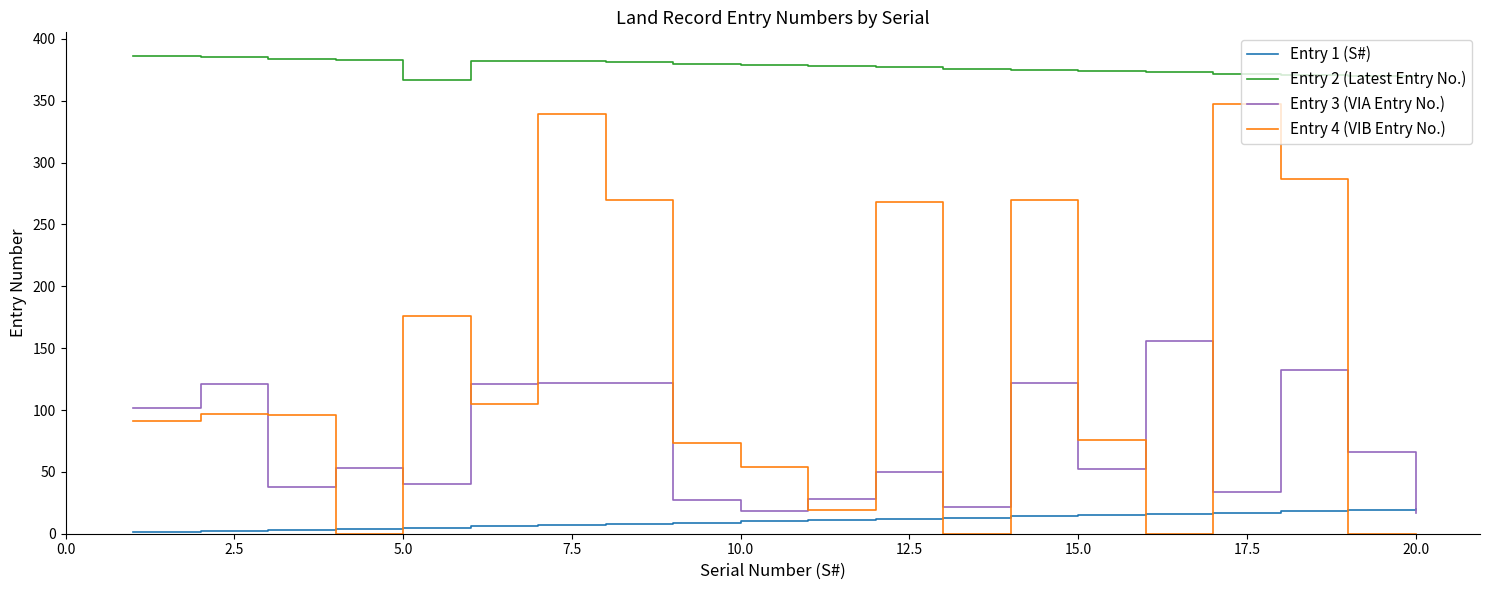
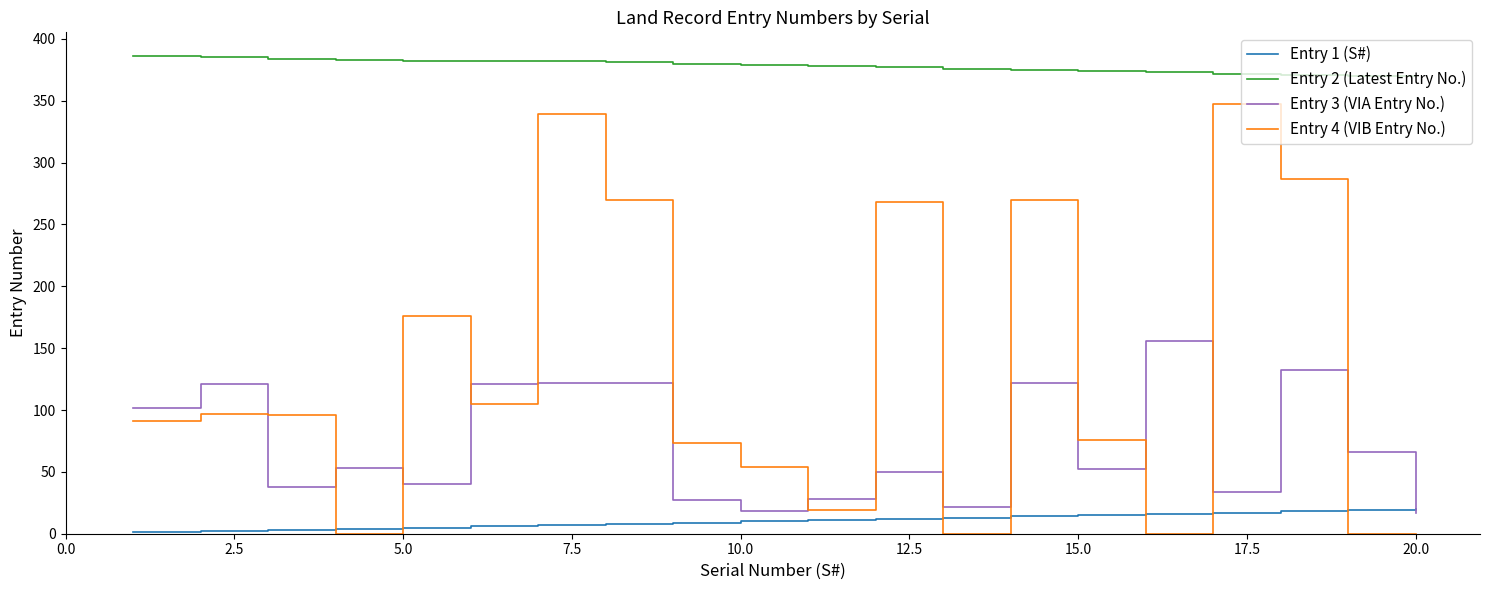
  {
    "Entry 1 (S#)": {
      "5.0": 5,
      "10.0": 10,
      "15.0": 15,
      "20.0": 20
    },
    "Entry 2 (Latest Entry No.)": {
-     "5.0": 367,
+     "5.0": 382,
      "10.0": 379,
      "15.0": 374
    },
    "Entry 3 (VIA Entry No.)": {
      "5.0": 40,
      "10.0": 18,
      "15.0": 52,
      "20.0": 17
    },
    "Entry 4 (VIB Entry No.)": {
      "5.0": 176,
      "10.0": 54,
      "15.0": 76,
      "20.0": 0
    }
  }
